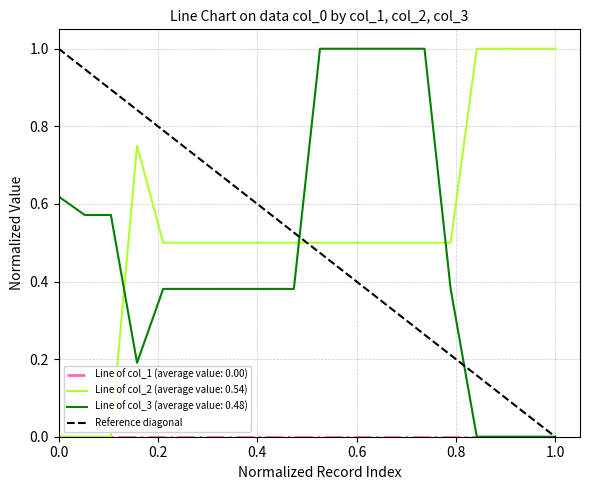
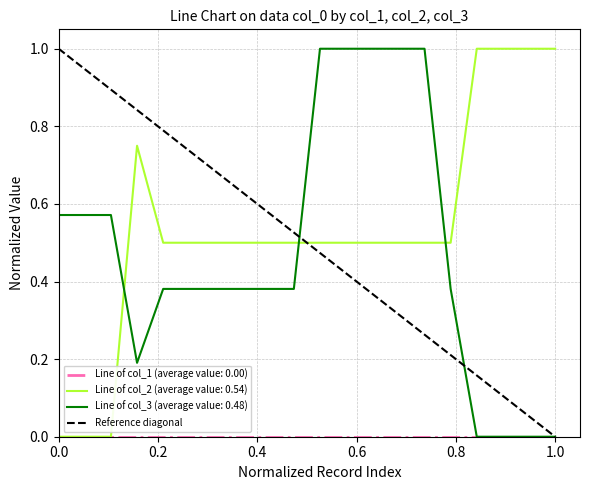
  {
    "Line of col_2 (average value: 0.54)": {
      "1.0": 1.00
    },
    "Line of col_3 (average value: 0.48)": {
-     "0.0": 0.62
+     "0.0": 0.57
    },
    "Reference diagonal": {
      "0.0": 1.00
    }
  }
